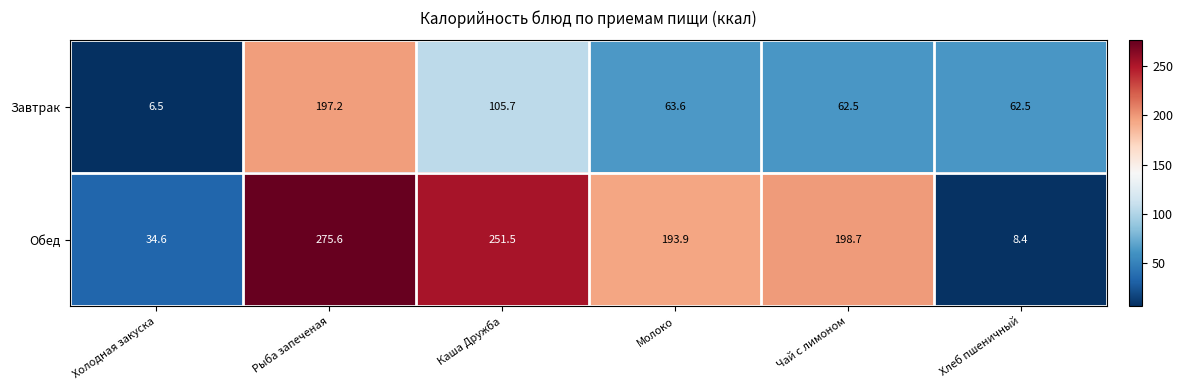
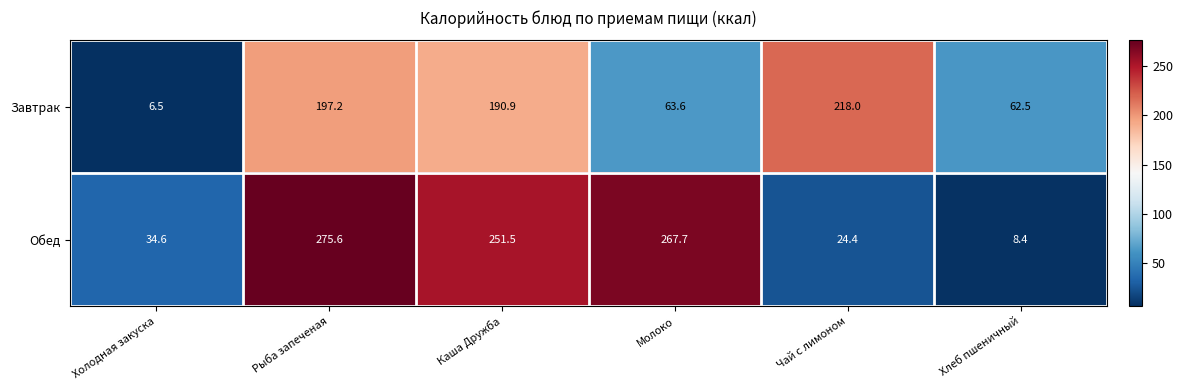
  {
    "Завтрак": {
      "Холодная закуска": 6.5,
      "Рыба запеченая": 197.2,
-     "Каша Дружба": 105.7,
+     "Каша Дружба": 190.9,
      "Молоко": 63.6,
-     "Чай с лимоном": 62.5,
+     "Чай с лимоном": 218.0,
      "Хлеб пшеничный": 62.5
    },
    "Обед": {
      "Холодная закуска": 34.6,
      "Рыба запеченая": 275.6,
      "Каша Дружба": 251.5,
-     "Молоко": 193.9,
-     "Чай с лимоном": 198.7,
+     "Молоко": 267.7,
+     "Чай с лимоном": 24.4,
      "Хлеб пшеничный": 8.4
    }
  }
